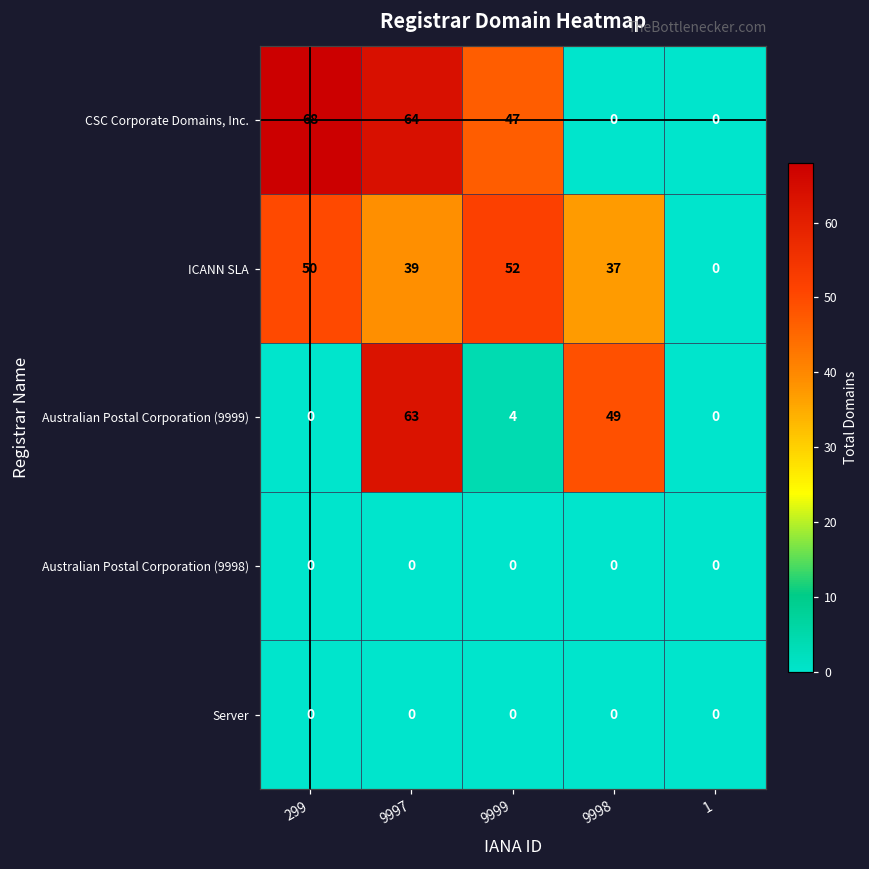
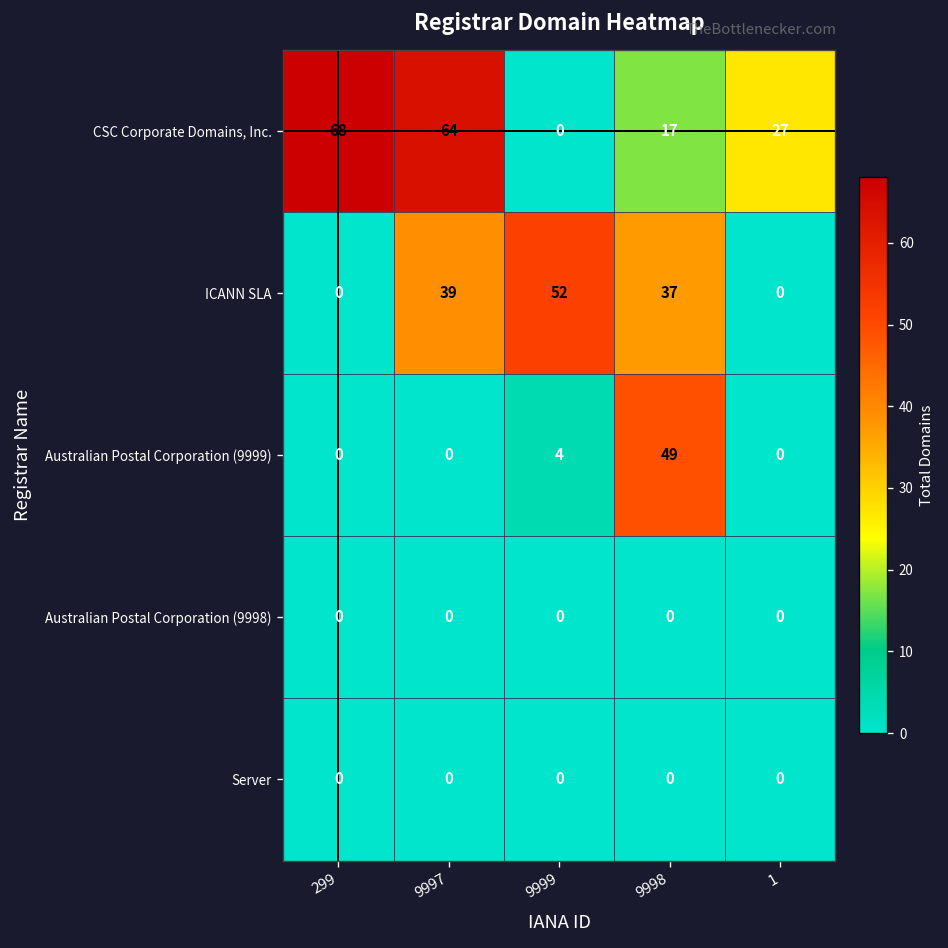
  {
    "CSC Corporate Domains, Inc.": {
      "299": 68,
      "9997": 64,
-     "9999": 47,
-     "9998": 0,
-     "1": 0
+     "9999": 0,
+     "9998": 17,
+     "1": 27
    },
    "ICANN SLA": {
-     "299": 50,
+     "299": 0,
      "9997": 39,
      "9999": 52,
      "9998": 37,
      "1": 0
    },
    "Australian Postal Corporation (9999)": {
      "299": 0,
-     "9997": 63,
+     "9997": 0,
      "9999": 4,
      "9998": 49,
      "1": 0
    },
    "Australian Postal Corporation (9998)": {
      "299": 0,
      "9997": 0,
      "9999": 0,
      "9998": 0,
      "1": 0
    },
    "Server": {
      "299": 0,
      "9997": 0,
      "9999": 0,
      "9998": 0,
      "1": 0
    }
  }
